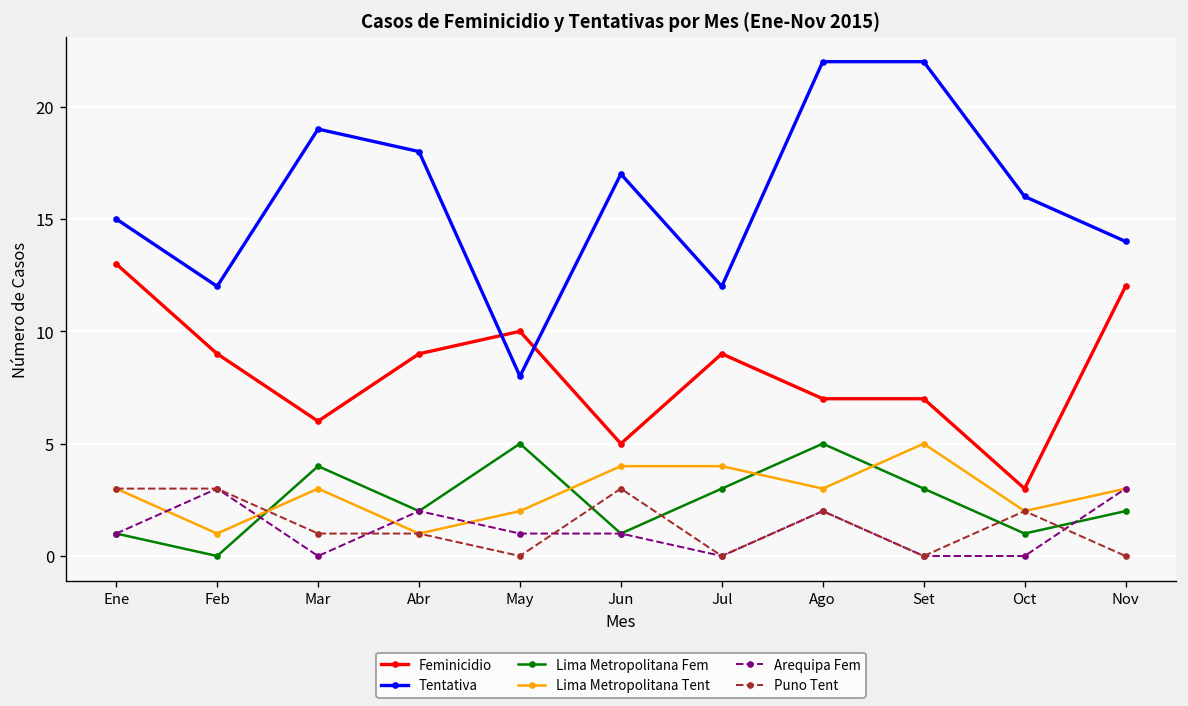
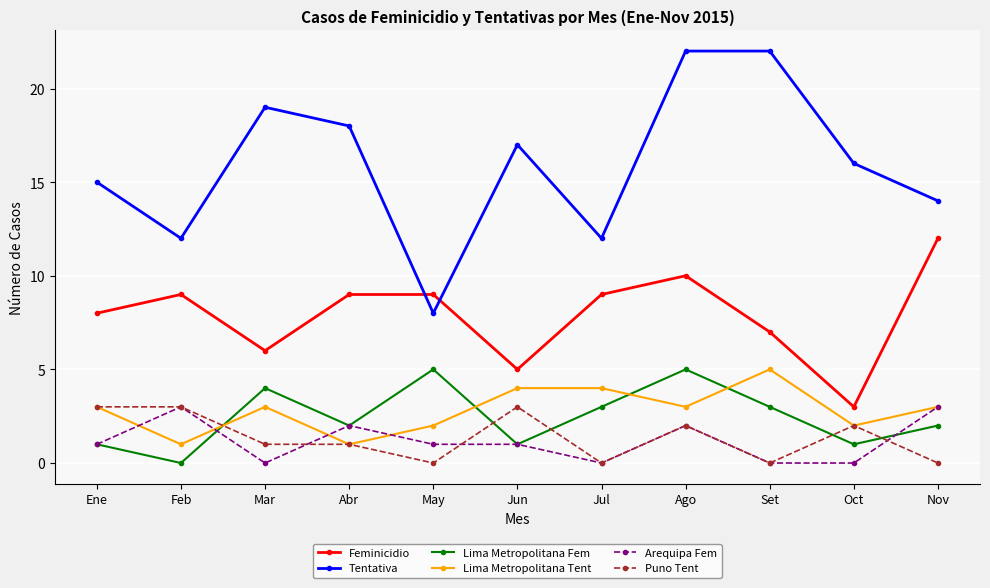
  {
    "Feminicidio": {
-     "Ene": 13,
+     "Ene": 8,
      "Feb": 9,
      "Mar": 6,
      "Abr": 9,
-     "May": 10,
+     "May": 9,
      "Jun": 5,
      "Jul": 9,
-     "Ago": 7,
+     "Ago": 10,
      "Set": 7,
      "Oct": 3,
      "Nov": 12
    },
    "Tentativa": {
      "Ene": 15,
      "Feb": 12,
      "Mar": 19,
      "Abr": 18,
      "May": 8,
      "Jun": 17,
      "Jul": 12,
      "Ago": 22,
      "Set": 22,
      "Oct": 16,
      "Nov": 14
    },
    "Lima Metropolitana Fem": {
      "Feb": 0,
      "Mar": 4,
      "May": 5,
      "Jul": 3,
      "Ago": 5,
      "Set": 3,
      "Oct": 1,
      "Nov": 2
    },
    "Lima Metropolitana Tent": {
      "Feb": 1,
      "Mar": 3,
      "May": 2,
      "Jun": 4,
      "Jul": 4,
      "Ago": 3,
      "Set": 5
    },
    "Arequipa Fem": {
      "Mar": 0,
      "May": 1,
      "Oct": 0
    },
    "Puno Tent": {
      "Mar": 1,
      "May": 0,
      "Jun": 3,
      "Nov": 0
    }
  }
